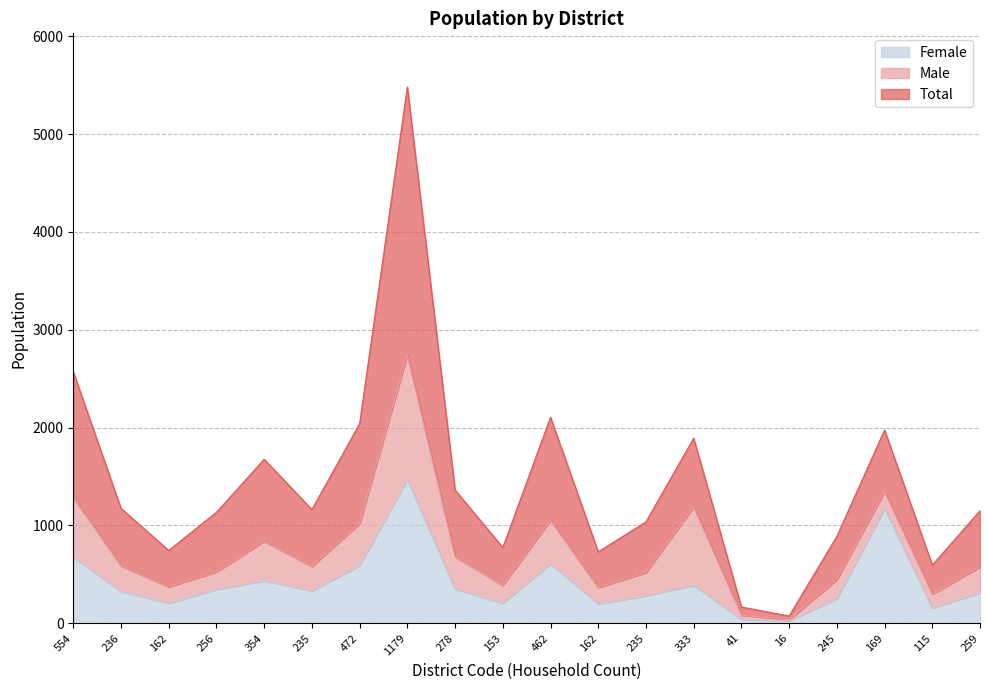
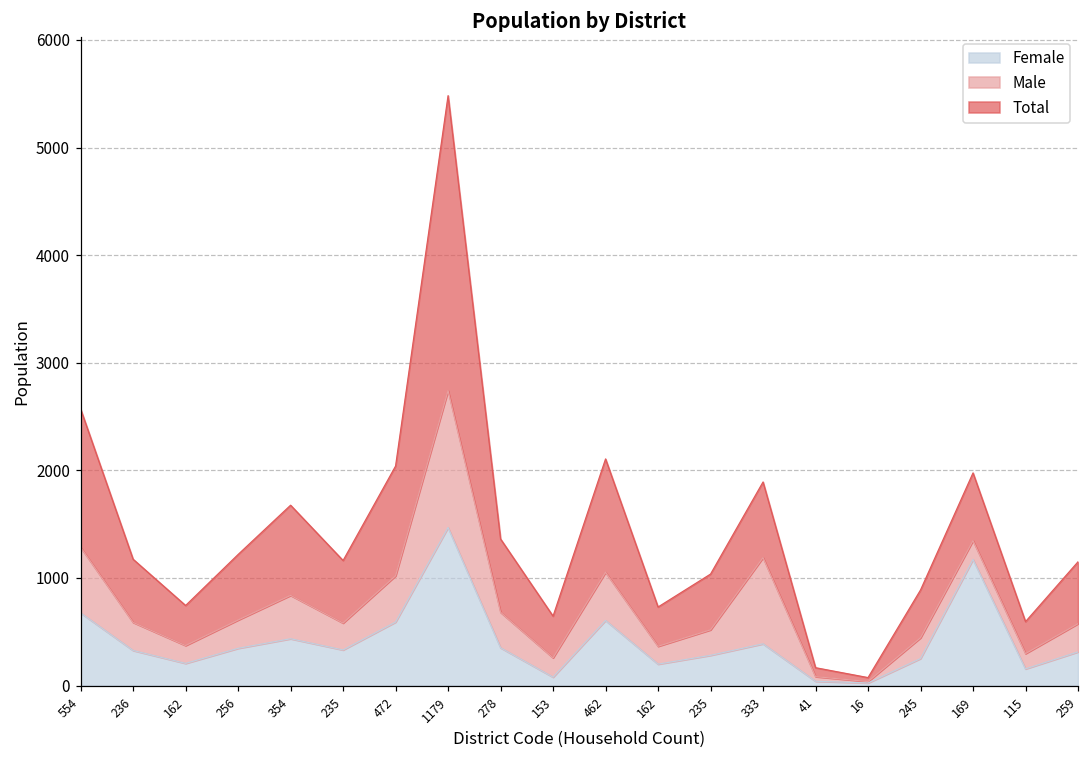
  {
    "Female": {
      "554": 700,
      "236": 300,
      "256": 300,
      "354": 400,
      "472": 600,
      "1179": 1500,
      "278": 400,
-     "153": 200,
+     "153": 100,
      "462": 600,
      "333": 400,
      "41": 0,
      "245": 300,
      "169": 1200,
      "115": 200,
      "259": 300
    },
    "Male": {
      "554": 600,
      "236": 300,
-     "256": 200,
+     "256": 300,
      "354": 400,
      "472": 400,
      "1179": 1300,
      "278": 300,
      "153": 200,
      "462": 400,
      "333": 800,
      "41": 0,
      "245": 200,
      "169": 200,
      "115": 100,
      "259": 300
    },
    "Total": {
      "554": 1300,
      "236": 600,
      "256": 600,
      "354": 800,
      "472": 1000,
      "1179": 2700,
      "278": 700,
      "153": 400,
      "462": 1100,
      "333": 700,
      "41": 100,
      "16": 0,
      "245": 400,
      "169": 600,
      "115": 300,
      "259": 600
    }
  }
